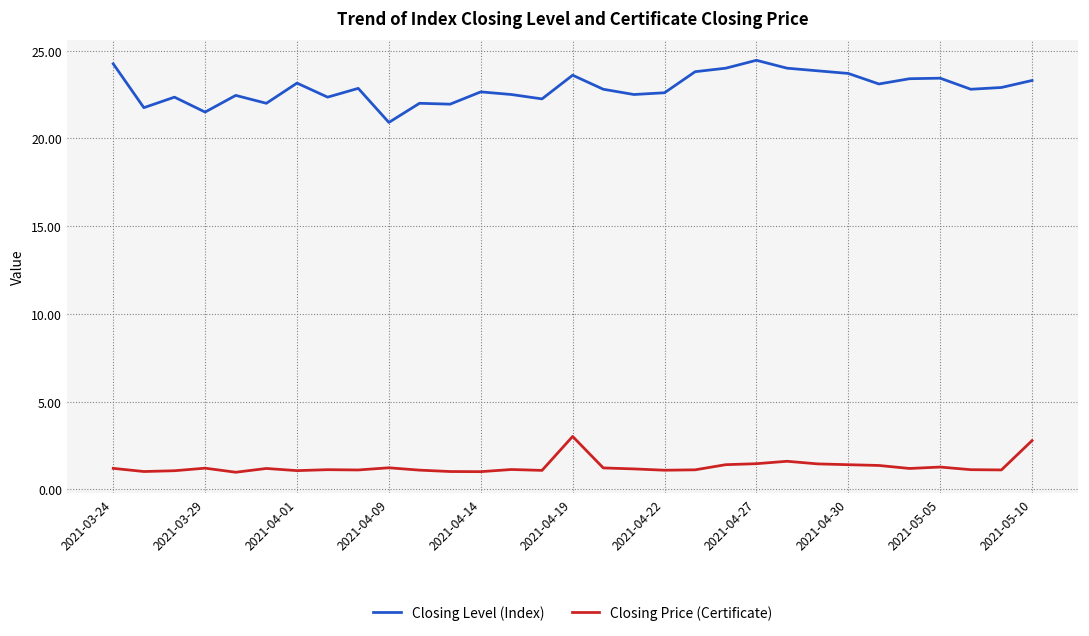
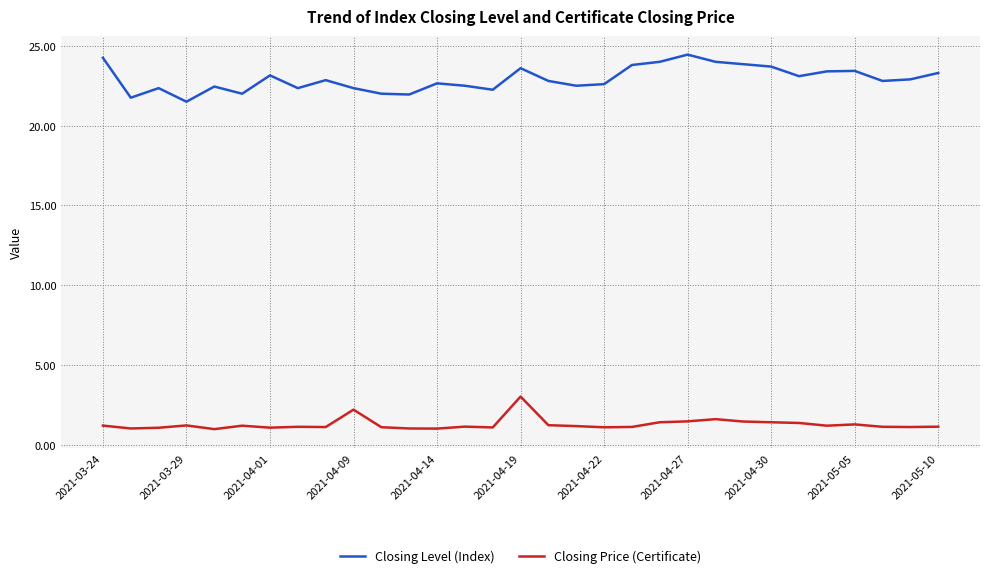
  {
    "Closing Level (Index)": {
      "2021-03-24": 24.3,
      "2021-03-29": 21.5,
      "2021-04-01": 23.2,
-     "2021-04-09": 20.9,
+     "2021-04-09": 22.4,
      "2021-04-14": 22.7,
      "2021-04-19": 23.6,
      "2021-04-22": 22.6,
      "2021-04-27": 24.5,
      "2021-04-30": 23.7,
      "2021-05-05": 23.4,
      "2021-05-10": 23.3
    },
    "Closing Price (Certificate)": {
      "2021-03-24": 1.2,
      "2021-03-29": 1.2,
      "2021-04-01": 1.1,
-     "2021-04-09": 1.2,
+     "2021-04-09": 2.2,
      "2021-04-14": 1.0,
      "2021-04-19": 3.0,
      "2021-04-22": 1.1,
      "2021-04-27": 1.5,
      "2021-04-30": 1.4,
      "2021-05-05": 1.3,
-     "2021-05-10": 2.8
+     "2021-05-10": 1.1
    }
  }
